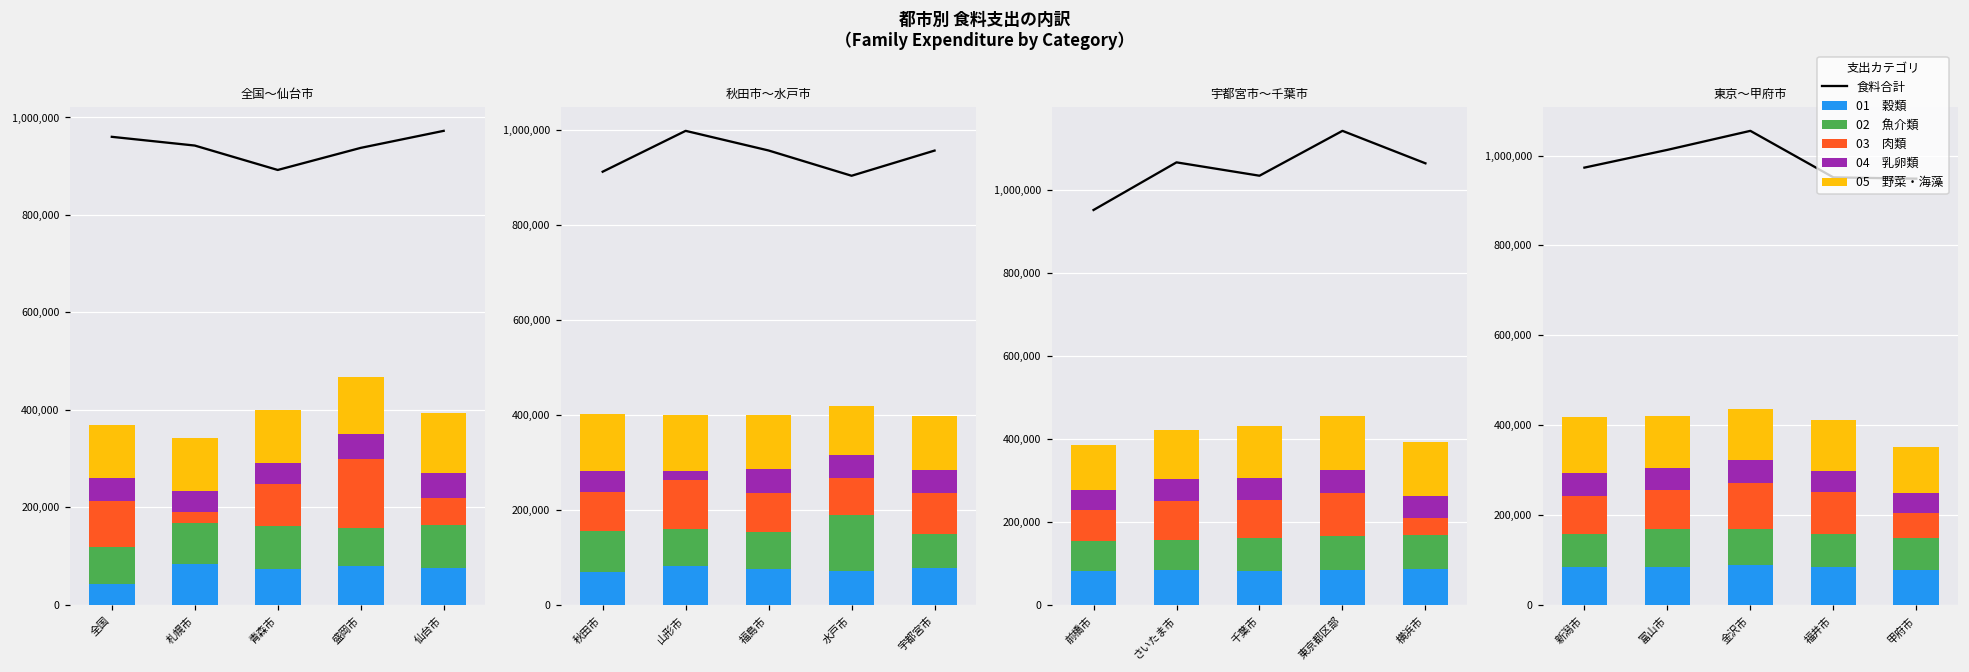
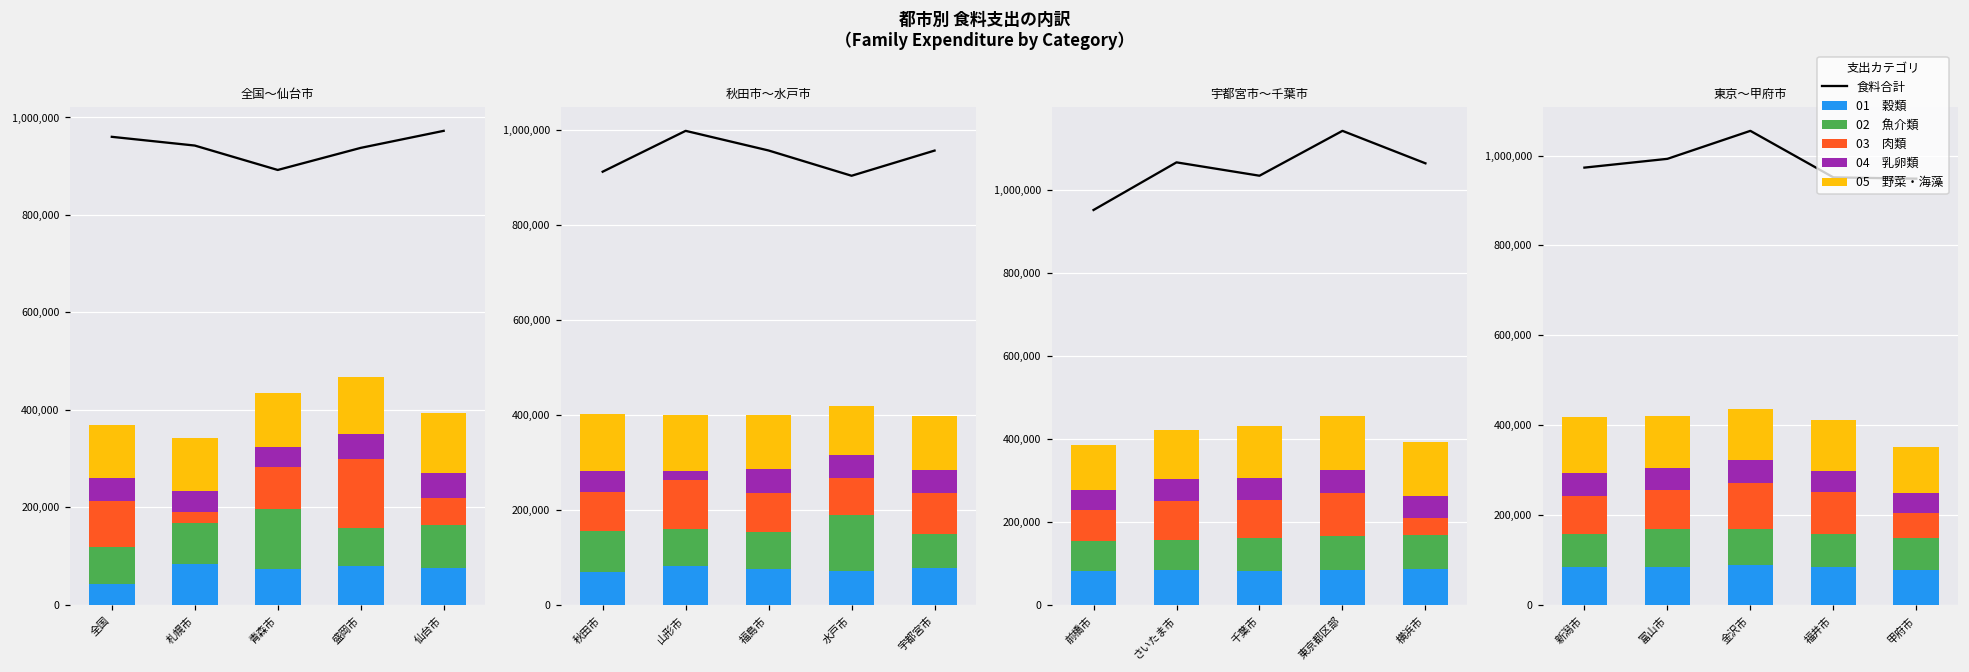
  {
    "全国〜仙台市": {
      "食料合計": {
        "全国": "960,000",
        "札幌市": "940,000",
        "青森市": "890,000",
        "盛岡市": "940,000",
        "仙台市": "970,000"
      },
      "01 穀類": {
        "全国": "40,000",
        "札幌市": "80,000",
        "青森市": "70,000",
        "盛岡市": "80,000",
        "仙台市": "80,000"
      },
      "02 魚介類": {
        "全国": "80,000",
        "札幌市": "80,000",
-       "青森市": "90,000",
+       "青森市": "120,000",
        "盛岡市": "80,000",
        "仙台市": "90,000"
      },
      "03 肉類": {
        "全国": "100,000",
        "札幌市": "20,000",
        "青森市": "90,000",
        "盛岡市": "140,000",
        "仙台市": "60,000"
      },
      "04 乳卵類": {
        "全国": "50,000",
        "札幌市": "40,000",
        "青森市": "40,000",
        "盛岡市": "50,000",
        "仙台市": "50,000"
      },
      "05 野菜・海藻": {
        "全国": "110,000",
        "札幌市": "110,000",
        "青森市": "110,000",
        "盛岡市": "120,000",
        "仙台市": "120,000"
      }
    },
    "秋田市〜水戸市": {
      "食料合計": {
        "秋田市": "910,000",
        "山形市": "1,000,000",
        "福島市": "960,000",
        "水戸市": "900,000",
        "宇都宮市": "960,000"
      },
      "01 穀類": {
        "秋田市": "70,000",
        "山形市": "80,000",
        "福島市": "80,000",
        "水戸市": "70,000",
        "宇都宮市": "80,000"
      },
      "02 魚介類": {
        "秋田市": "80,000",
        "山形市": "80,000",
        "福島市": "80,000",
        "水戸市": "120,000",
        "宇都宮市": "70,000"
      },
      "03 肉類": {
        "秋田市": "80,000",
        "山形市": "100,000",
        "福島市": "80,000",
        "水戸市": "80,000",
        "宇都宮市": "90,000"
      },
      "04 乳卵類": {
        "秋田市": "40,000",
        "山形市": "20,000",
        "福島市": "50,000",
        "水戸市": "50,000",
        "宇都宮市": "50,000"
      },
      "05 野菜・海藻": {
        "秋田市": "120,000",
        "山形市": "120,000",
        "福島市": "110,000",
        "水戸市": "100,000",
        "宇都宮市": "110,000"
      }
    },
    "宇都宮市〜千葉市": {
      "食料合計": {
        "前橋市": "950,000",
        "さいたま市": "1,070,000",
        "千葉市": "1,030,000",
        "東京都区部": "1,140,000",
        "横浜市": "1,060,000"
      },
      "01 穀類": {
        "前橋市": "80,000",
        "さいたま市": "80,000",
        "千葉市": "80,000",
        "東京都区部": "80,000",
        "横浜市": "90,000"
      },
      "02 魚介類": {
        "前橋市": "70,000",
        "さいたま市": "70,000",
        "千葉市": "80,000",
        "東京都区部": "80,000",
        "横浜市": "80,000"
      },
      "03 肉類": {
        "前橋市": "70,000",
        "さいたま市": "90,000",
        "千葉市": "90,000",
        "東京都区部": "100,000",
        "横浜市": "40,000"
      },
      "04 乳卵類": {
        "前橋市": "50,000",
        "さいたま市": "50,000",
        "千葉市": "50,000",
        "東京都区部": "50,000",
        "横浜市": "50,000"
      },
      "05 野菜・海藻": {
        "前橋市": "110,000",
        "さいたま市": "120,000",
        "千葉市": "130,000",
        "東京都区部": "130,000",
        "横浜市": "130,000"
      }
    },
    "東京〜甲府市": {
      "01 穀類": {
        "新潟市": "80,000",
        "富山市": "80,000",
        "金沢市": "90,000",
        "福井市": "80,000",
        "甲府市": "80,000"
      },
      "食料合計": {
        "新潟市": "970,000",
-       "富山市": "1,010,000",
+       "富山市": "990,000",
        "金沢市": "1,050,000"
      },
      "02 魚介類": {
        "新潟市": "70,000",
        "富山市": "80,000",
        "金沢市": "80,000",
        "福井市": "70,000",
        "甲府市": "70,000"
      },
      "03 肉類": {
        "新潟市": "80,000",
        "富山市": "90,000",
        "金沢市": "100,000",
        "福井市": "90,000",
        "甲府市": "50,000"
      },
      "04 乳卵類": {
        "新潟市": "50,000",
        "富山市": "50,000",
        "金沢市": "50,000",
        "福井市": "50,000",
        "甲府市": "50,000"
      },
      "05 野菜・海藻": {
        "新潟市": "130,000",
        "富山市": "120,000",
        "金沢市": "110,000",
        "福井市": "110,000",
        "甲府市": "100,000"
      }
    }
  }
